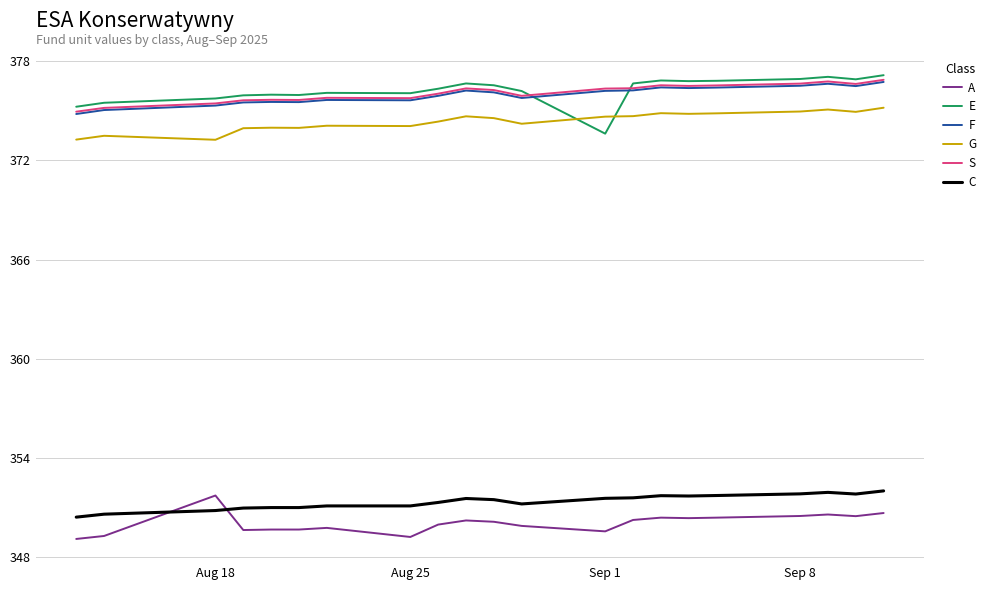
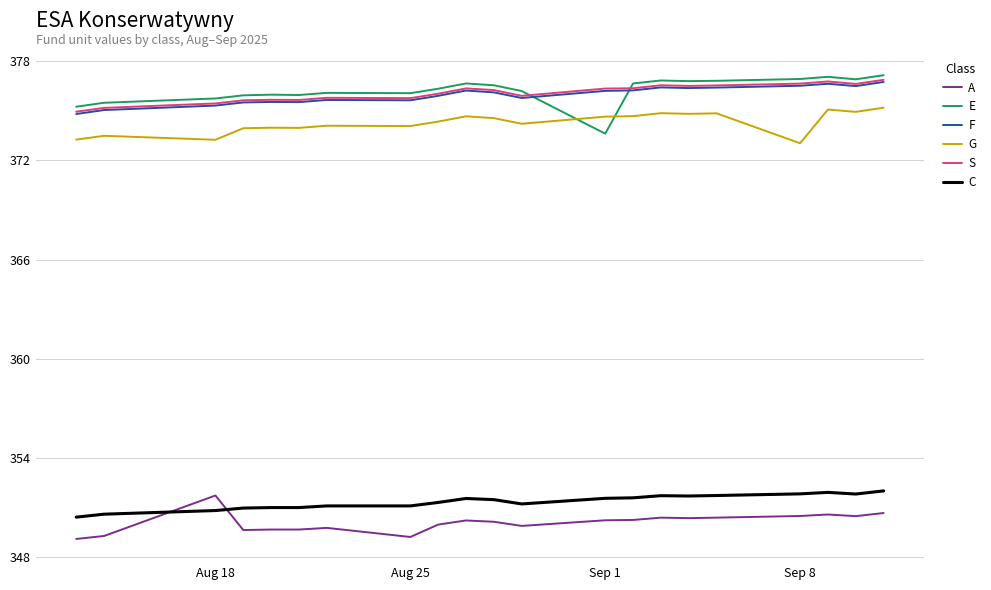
  {
    "A": {
      "Aug 18": 351.7,
      "Aug 25": 349.2,
-     "Sep 1": 349.5,
+     "Sep 1": 350.2,
      "Sep 8": 350.5
    },
    "E": {
      "Aug 18": 375.8,
      "Aug 25": 376.1,
      "Sep 1": 373.6,
      "Sep 8": 376.9
    },
    "G": {
      "Aug 18": 373.3,
      "Aug 25": 374.1,
      "Sep 1": 374.7,
-     "Sep 8": 375.0
+     "Sep 8": 373.0
    },
    "C": {
      "Aug 18": 350.8,
      "Aug 25": 351.1,
      "Sep 1": 351.5,
      "Sep 8": 351.8
    }
  }
